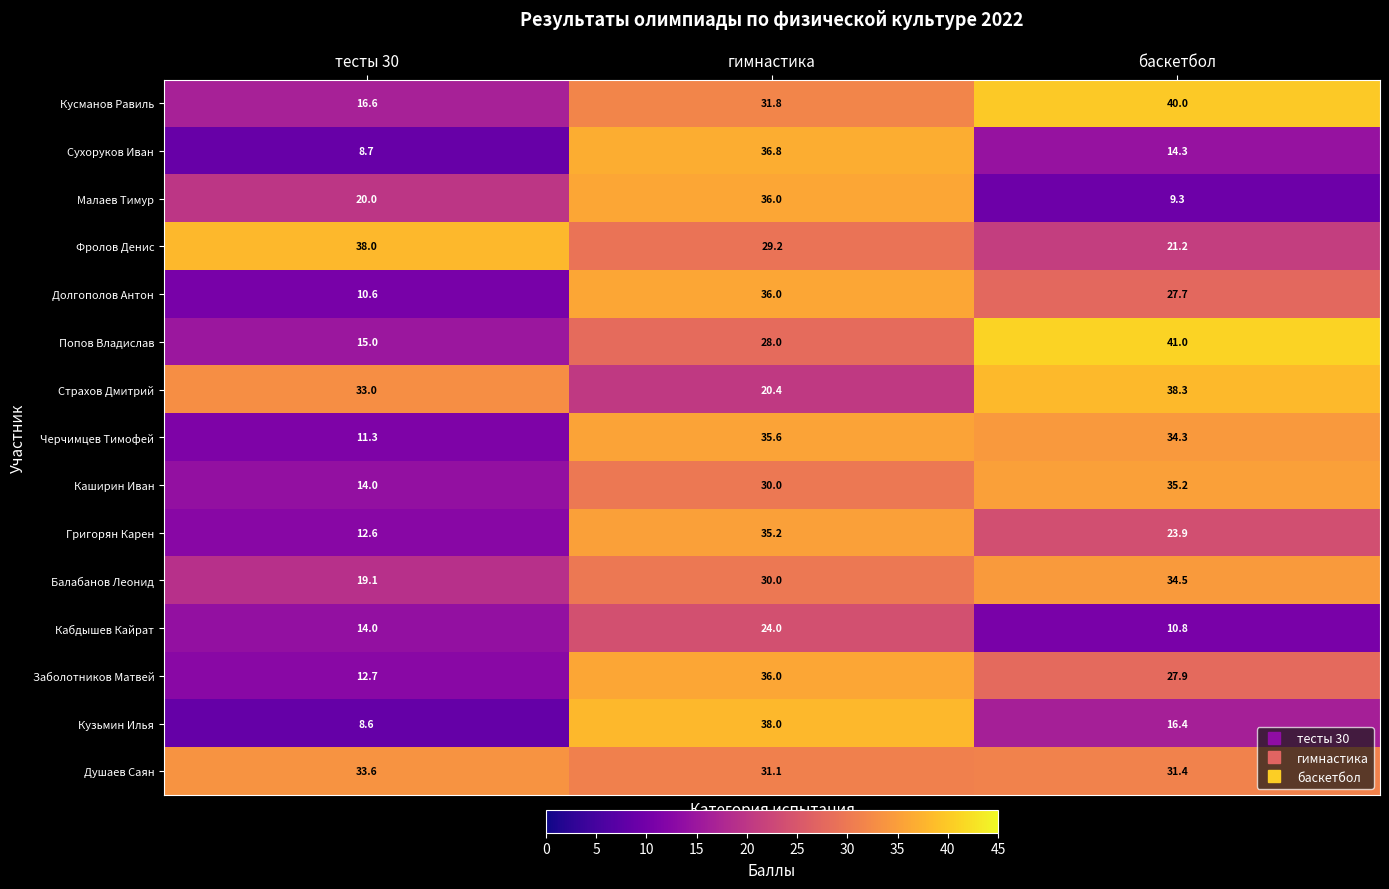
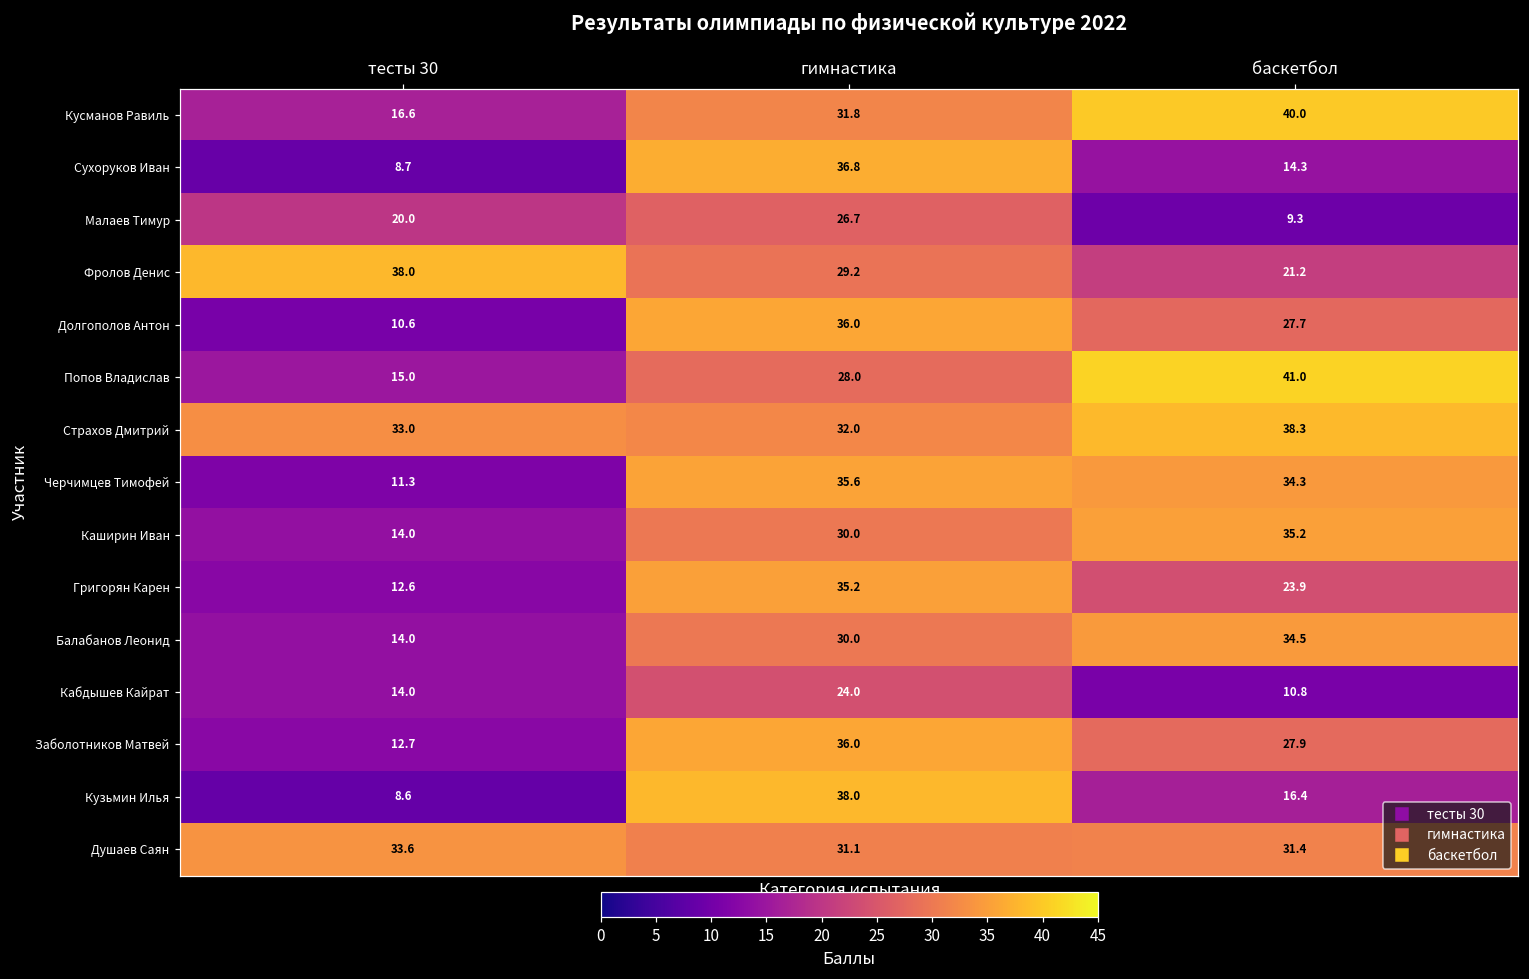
  {
    "Кусманов Равиль": {
      "тесты 30": 16.6,
      "гимнастика": 31.8,
      "баскетбол": 40.0
    },
    "Сухоруков Иван": {
      "тесты 30": 8.7,
      "гимнастика": 36.8,
      "баскетбол": 14.3
    },
    "Малаев Тимур": {
      "тесты 30": 20.0,
-     "гимнастика": 36.0,
+     "гимнастика": 26.7,
      "баскетбол": 9.3
    },
    "Фролов Денис": {
      "тесты 30": 38.0,
      "гимнастика": 29.2,
      "баскетбол": 21.2
    },
    "Долгополов Антон": {
      "тесты 30": 10.6,
      "гимнастика": 36.0,
      "баскетбол": 27.7
    },
    "Попов Владислав": {
      "тесты 30": 15.0,
      "гимнастика": 28.0,
      "баскетбол": 41.0
    },
    "Страхов Дмитрий": {
      "тесты 30": 33.0,
-     "гимнастика": 20.4,
+     "гимнастика": 32.0,
      "баскетбол": 38.3
    },
    "Черчимцев Тимофей": {
      "тесты 30": 11.3,
      "гимнастика": 35.6,
      "баскетбол": 34.3
    },
    "Каширин Иван": {
      "тесты 30": 14.0,
      "гимнастика": 30.0,
      "баскетбол": 35.2
    },
    "Григорян Карен": {
      "тесты 30": 12.6,
      "гимнастика": 35.2,
      "баскетбол": 23.9
    },
    "Балабанов Леонид": {
-     "тесты 30": 19.1,
+     "тесты 30": 14.0,
      "гимнастика": 30.0,
      "баскетбол": 34.5
    },
    "Кабдышев Кайрат": {
      "тесты 30": 14.0,
      "гимнастика": 24.0,
      "баскетбол": 10.8
    },
    "Заболотников Матвей": {
      "тесты 30": 12.7,
      "гимнастика": 36.0,
      "баскетбол": 27.9
    },
    "Кузьмин Илья": {
      "тесты 30": 8.6,
      "гимнастика": 38.0,
      "баскетбол": 16.4
    },
    "Душаев Саян": {
      "тесты 30": 33.6,
      "гимнастика": 31.1,
      "баскетбол": 31.4
    }
  }
